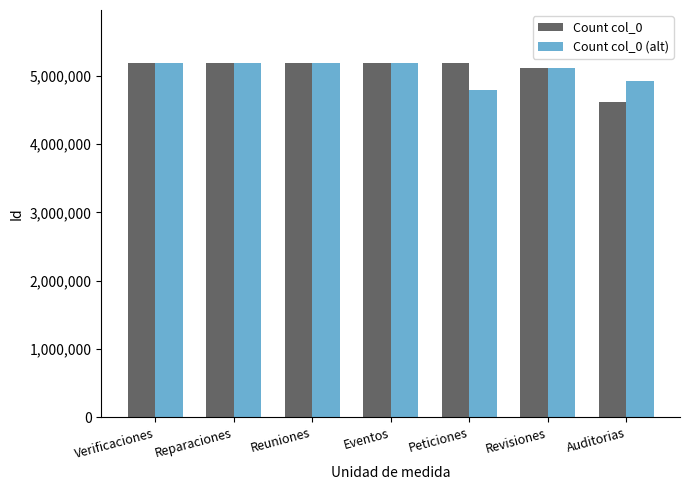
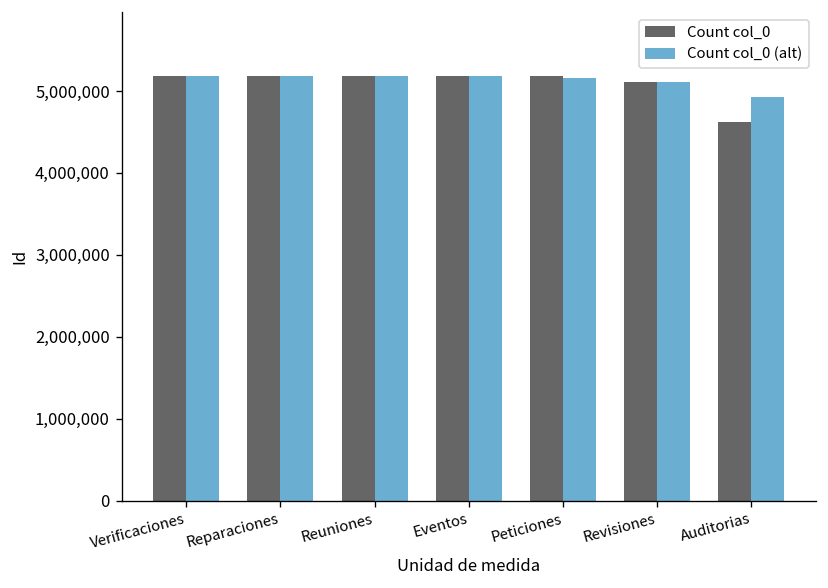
  {
    "Count col_0": {
      "Verificaciones": "5,200,000",
      "Reparaciones": "5,200,000",
      "Reuniones": "5,200,000",
      "Eventos": "5,200,000",
      "Peticiones": "5,200,000",
      "Revisiones": "5,100,000",
      "Auditorias": "4,600,000"
    },
    "Count col_0 (alt)": {
      "Verificaciones": "5,200,000",
      "Reparaciones": "5,200,000",
      "Reuniones": "5,200,000",
      "Eventos": "5,200,000",
-     "Peticiones": "4,800,000",
+     "Peticiones": "5,200,000",
      "Revisiones": "5,100,000",
      "Auditorias": "4,900,000"
    }
  }
